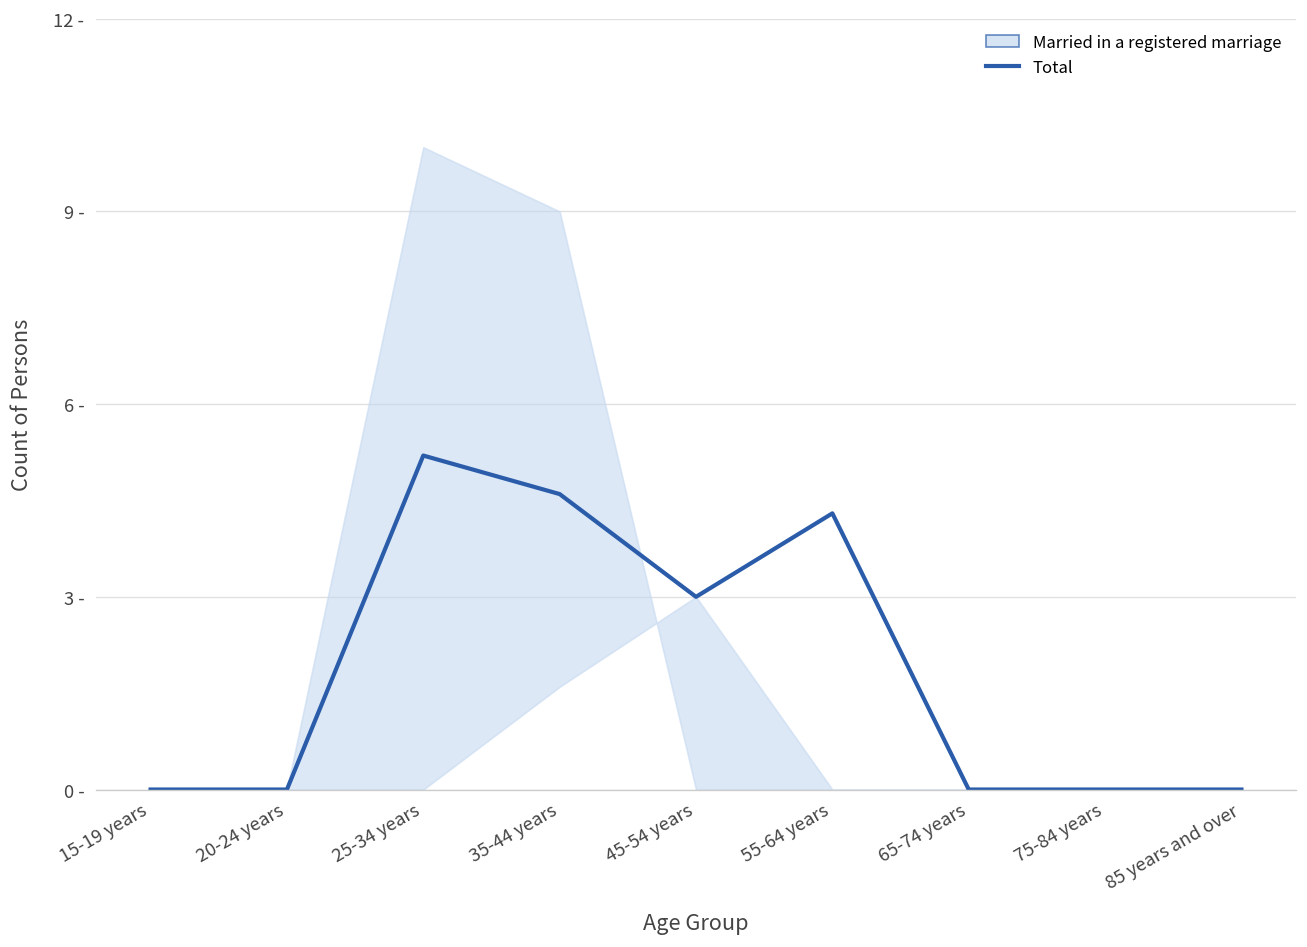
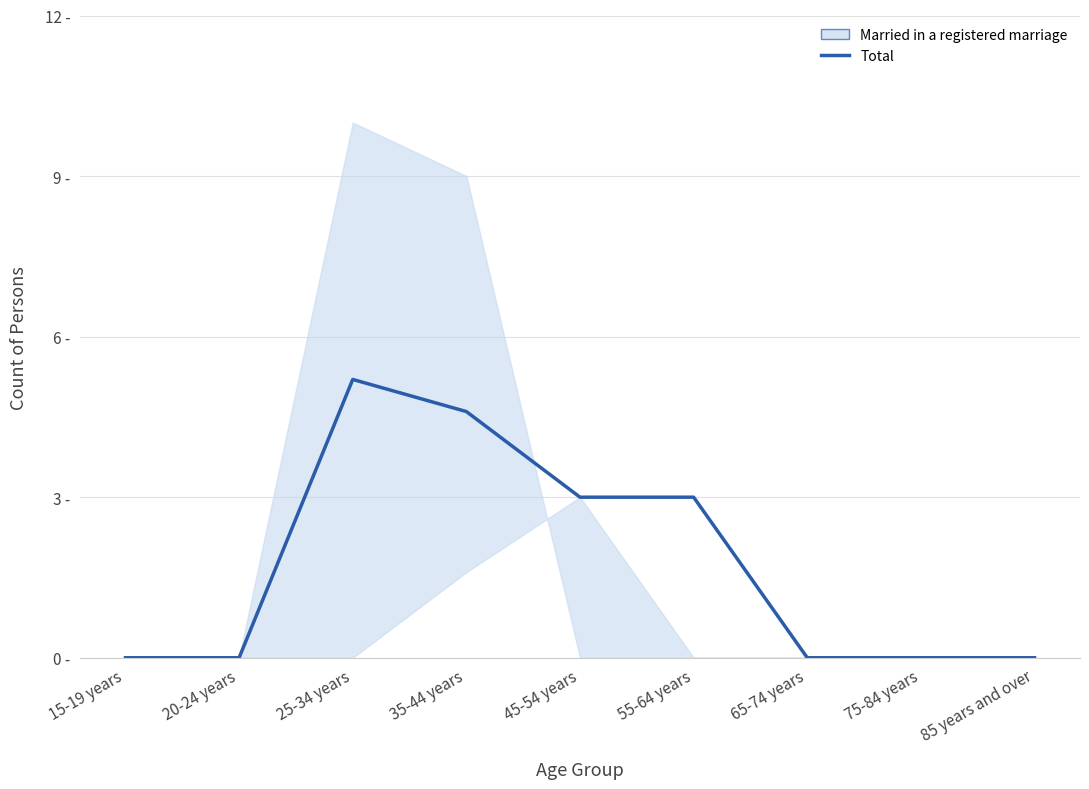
  {
    "Total": {
      "25-34 years": "5.2 -",
      "35-44 years": "4.6 -",
-     "55-64 years": "4.3 -"
+     "55-64 years": "3.0 -"
    }
  }
